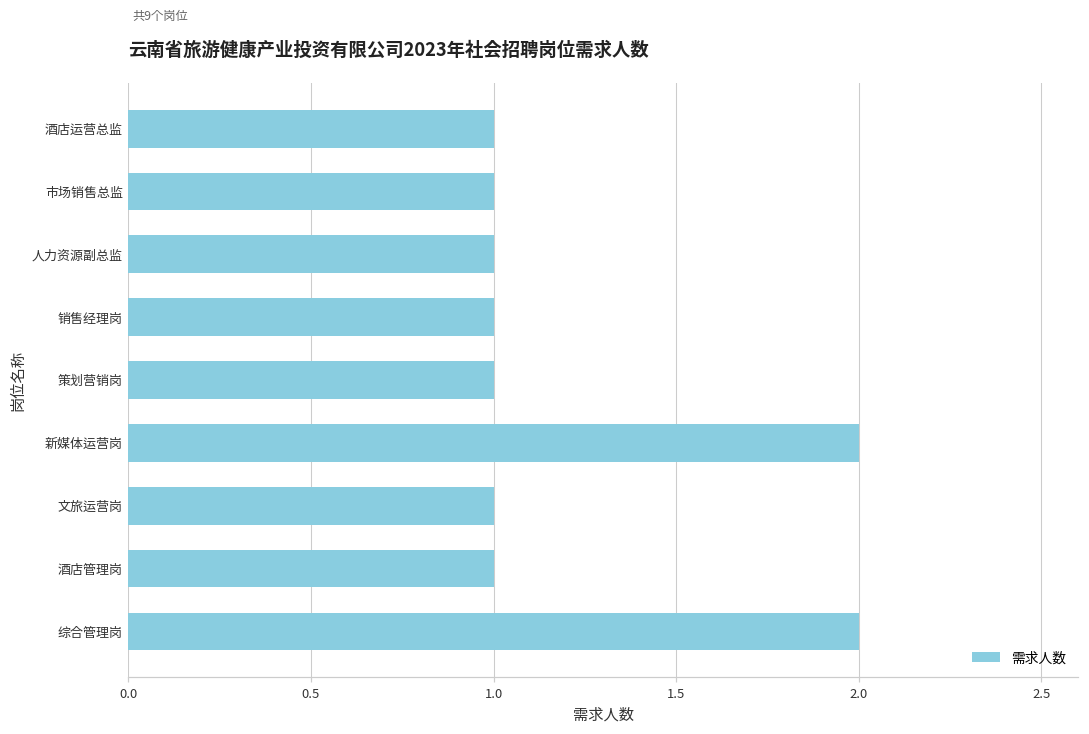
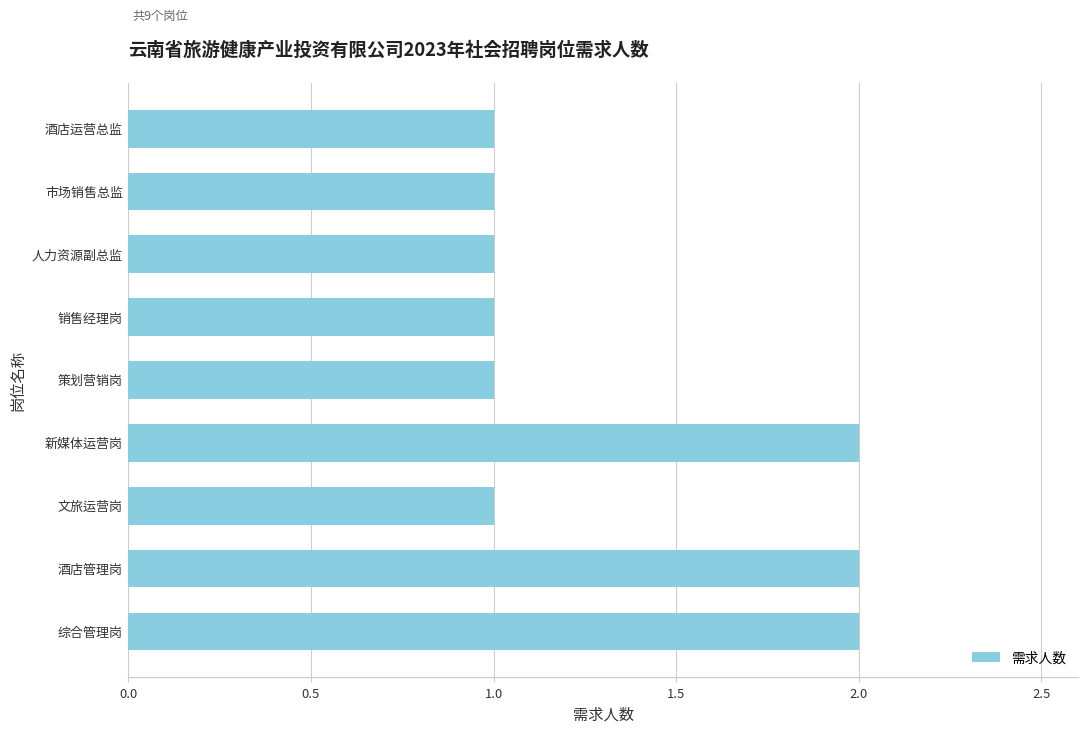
  {
    "酒店运营总监": 1,
    "市场销售总监": 1,
    "人力资源副总监": 1,
    "销售经理岗": 1,
    "策划营销岗": 1,
    "新媒体运营岗": 2,
    "文旅运营岗": 1,
-   "酒店管理岗": 1,
+   "酒店管理岗": 2,
    "综合管理岗": 2
  }
